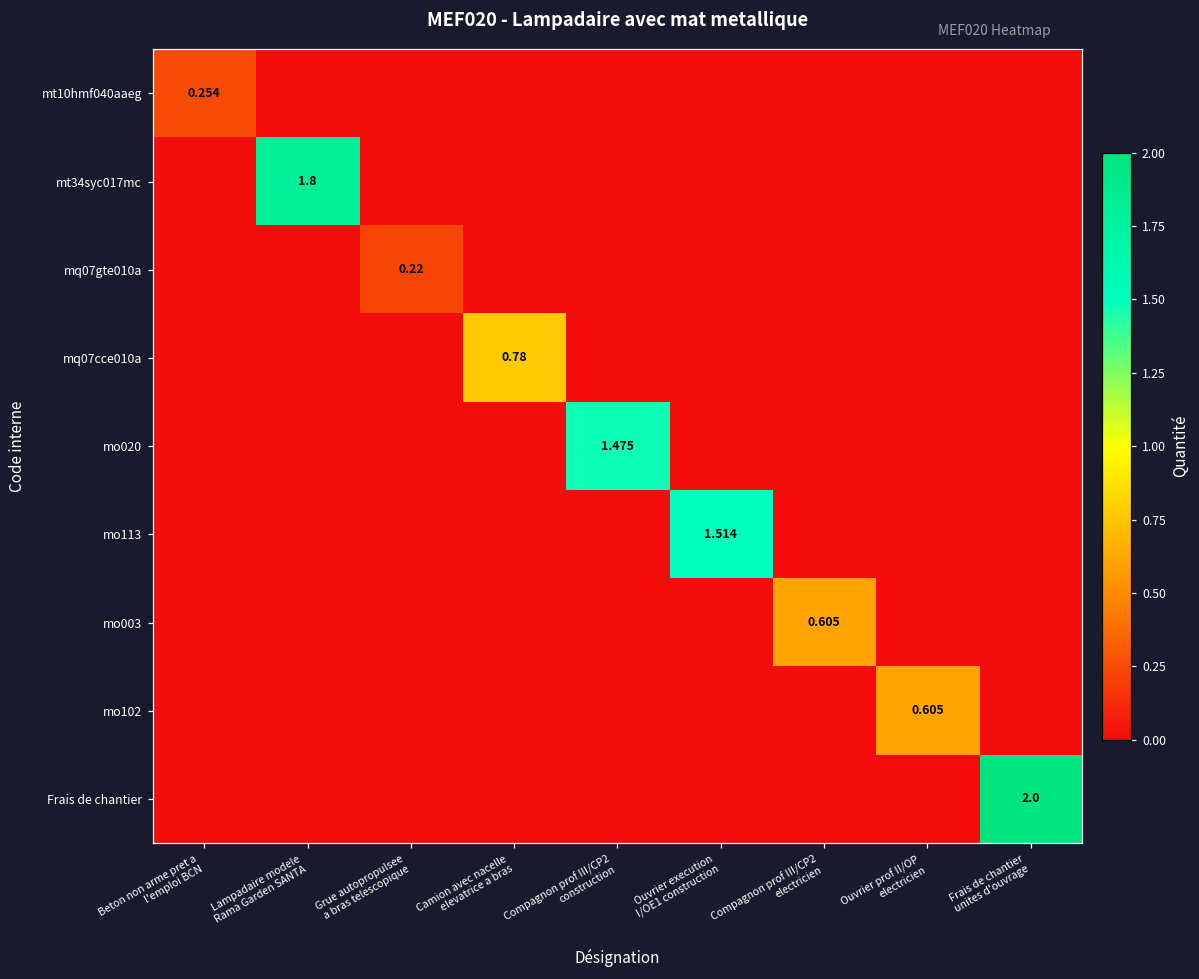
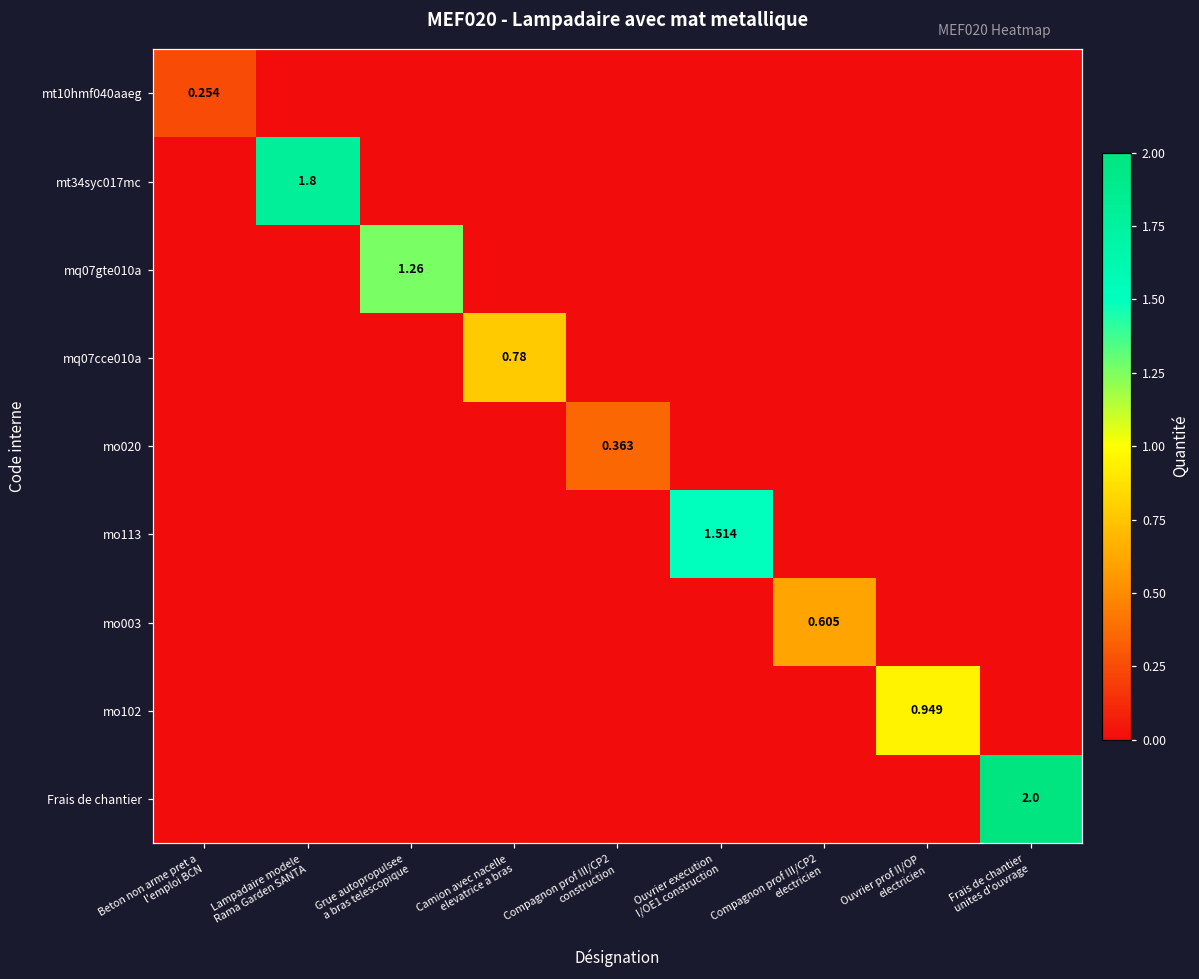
  {
    "mt10hmf040aaeg": {
      "Beton non arme pret a l'emploi BCN": 0.254
    },
    "mt34syc017mc": {
      "Lampadaire modele Rama Garden SANTA": 1.8
    },
    "mq07gte010a": {
-     "Grue autopropulsee a bras telescopique": 0.22
+     "Grue autopropulsee a bras telescopique": 1.26
    },
    "mq07cce010a": {
      "Camion avec nacelle elevatrice a bras": 0.78
    },
    "mo020": {
-     "Compagnon prof III/CP2 construction": 1.475
+     "Compagnon prof III/CP2 construction": 0.363
    },
    "mo113": {
      "Ouvrier execution I/OE1 construction": 1.514
    },
    "mo003": {
      "Compagnon prof III/CP2 electricien": 0.605
    },
    "mo102": {
-     "Ouvrier prof II/OP electricien": 0.605
+     "Ouvrier prof II/OP electricien": 0.949
    },
    "Frais de chantier": {
      "Frais de chantier unites d'ouvrage": 2.0
    }
  }
